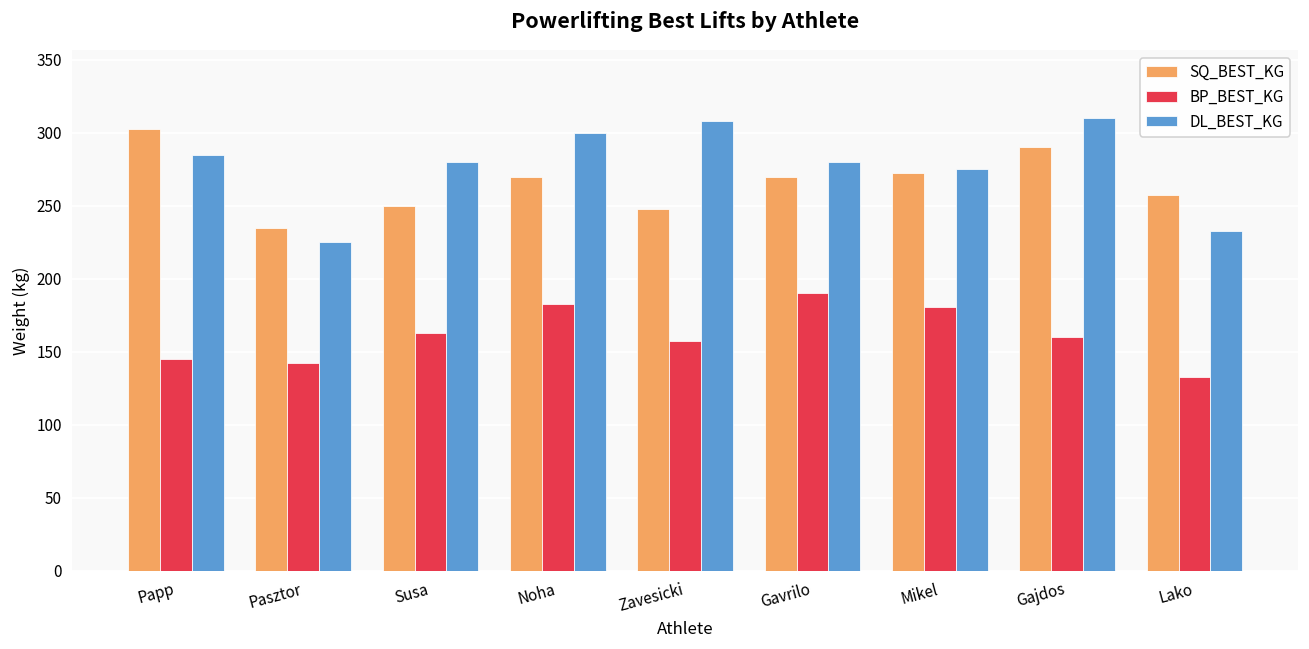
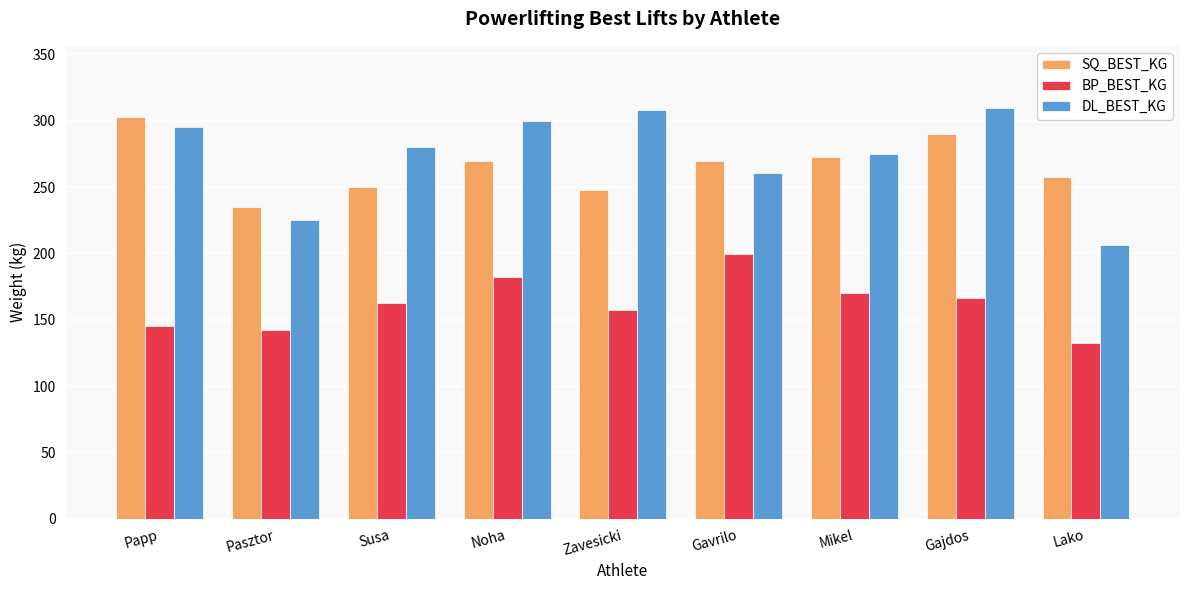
  {
    "SQ_BEST_KG": {
      "Papp": 303,
      "Pasztor": 235,
      "Susa": 250,
      "Noha": 269,
      "Zavesicki": 248,
      "Gavrilo": 270,
      "Mikel": 272,
      "Gajdos": 290,
      "Lako": 258
    },
    "BP_BEST_KG": {
      "Papp": 145,
      "Pasztor": 142,
      "Susa": 163,
      "Noha": 183,
      "Zavesicki": 158,
-     "Gavrilo": 190,
-     "Mikel": 181,
-     "Gajdos": 160,
+     "Gavrilo": 200,
+     "Mikel": 170,
+     "Gajdos": 166,
      "Lako": 133
    },
    "DL_BEST_KG": {
-     "Papp": 285,
+     "Papp": 296,
      "Pasztor": 225,
      "Susa": 280,
      "Noha": 300,
      "Zavesicki": 308,
-     "Gavrilo": 280,
+     "Gavrilo": 260,
      "Mikel": 275,
      "Gajdos": 310,
-     "Lako": 233
+     "Lako": 207
    }
  }
